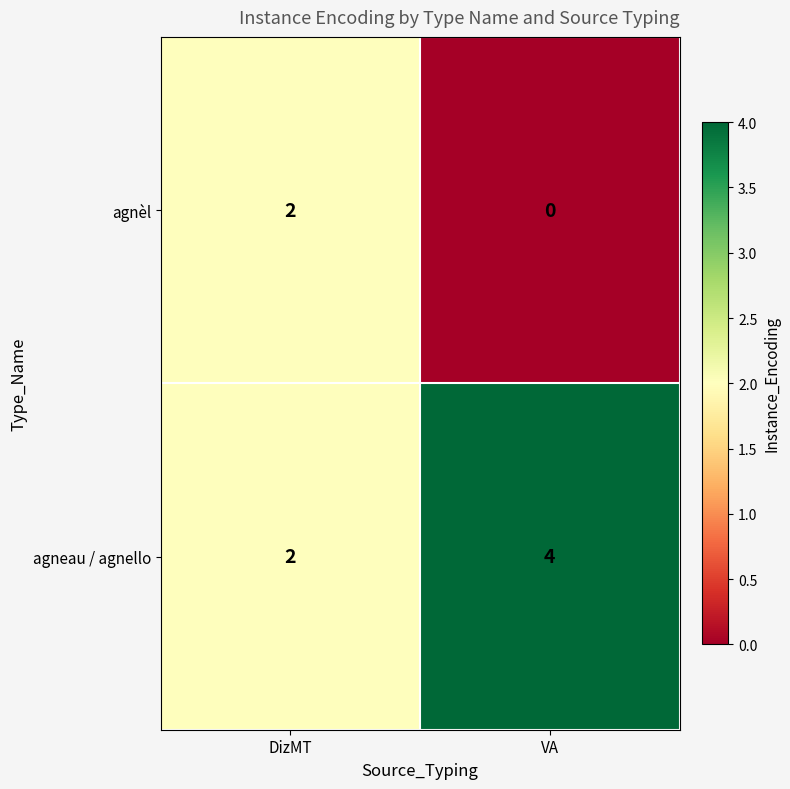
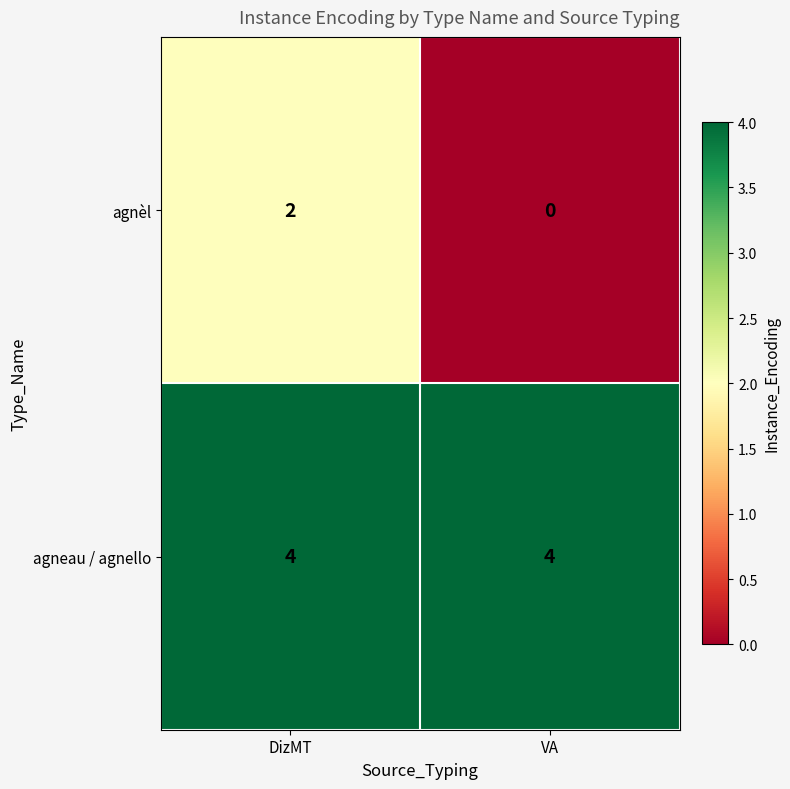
  {
    "agnèl": {
      "DizMT": 2,
      "VA": 0
    },
    "agneau / agnello": {
-     "DizMT": 2,
+     "DizMT": 4,
      "VA": 4
    }
  }
